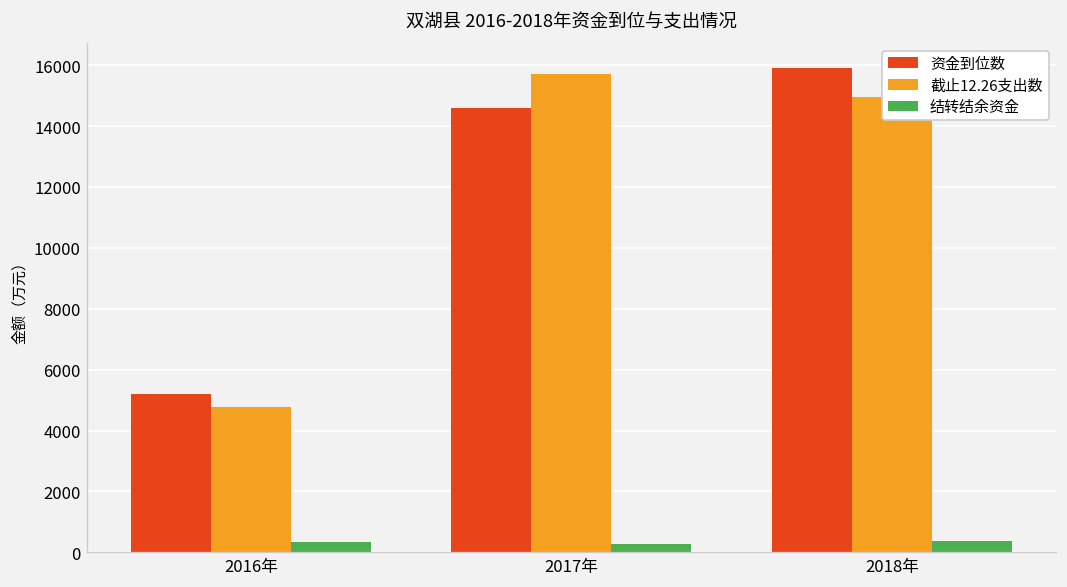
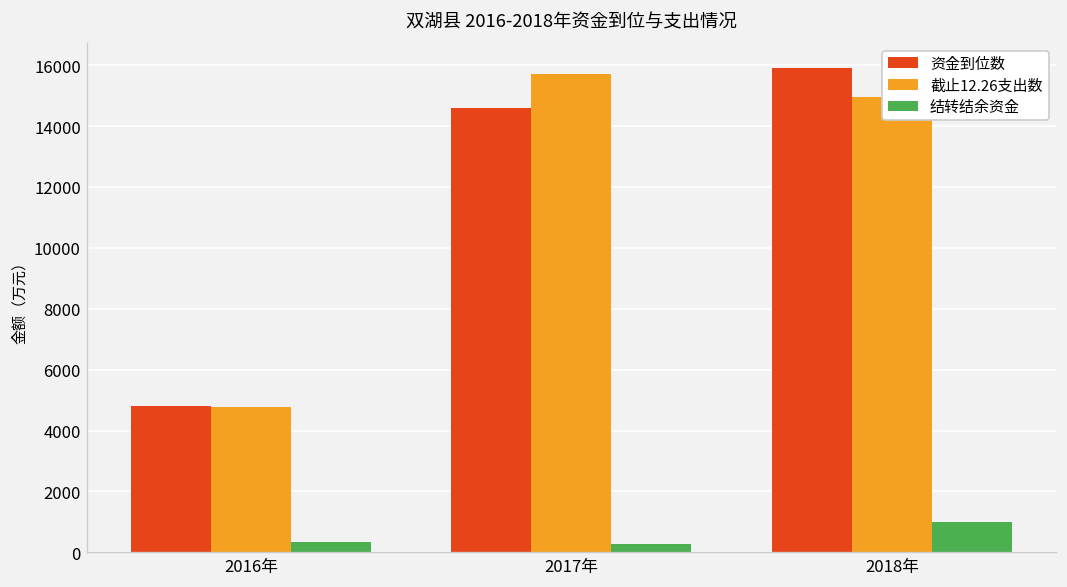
  {
    "资金到位数": {
-     "2016年": 5200,
+     "2016年": 4800,
      "2017年": 14600,
      "2018年": 15900
    },
    "截止12.26支出数": {
      "2016年": 4800,
      "2017年": 15700
    },
    "结转结余资金": {
      "2016年": 300,
      "2017年": 300,
-     "2018年": 400
+     "2018年": 1000
    }
  }
